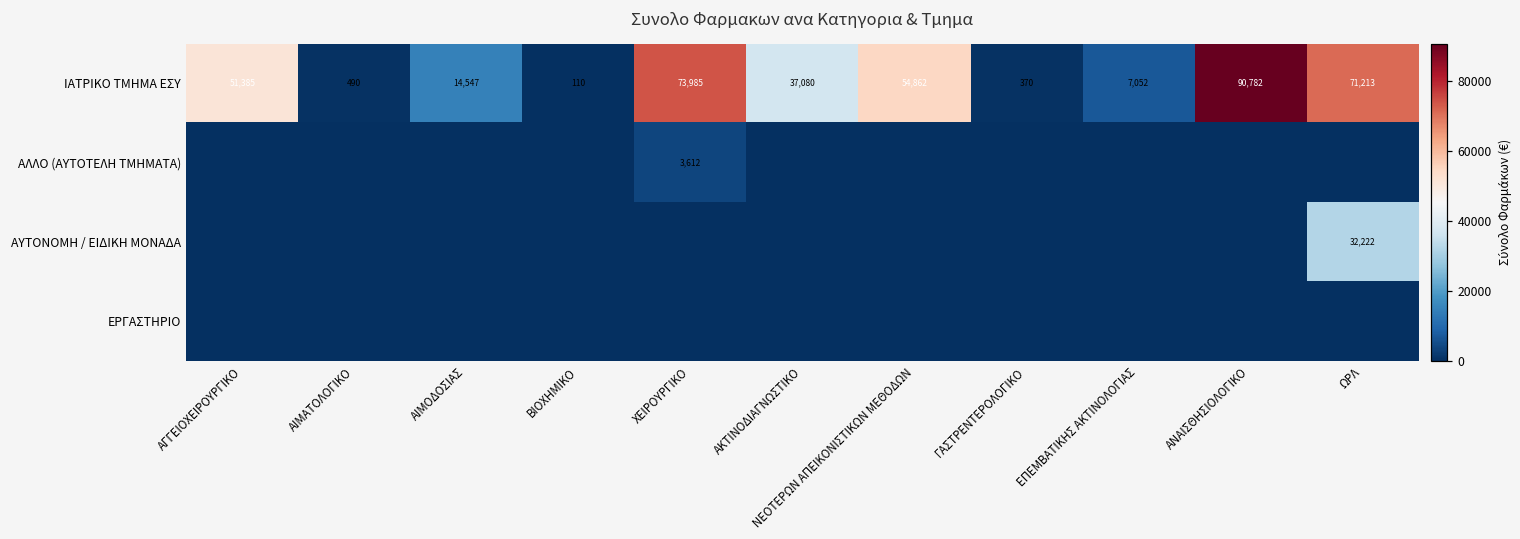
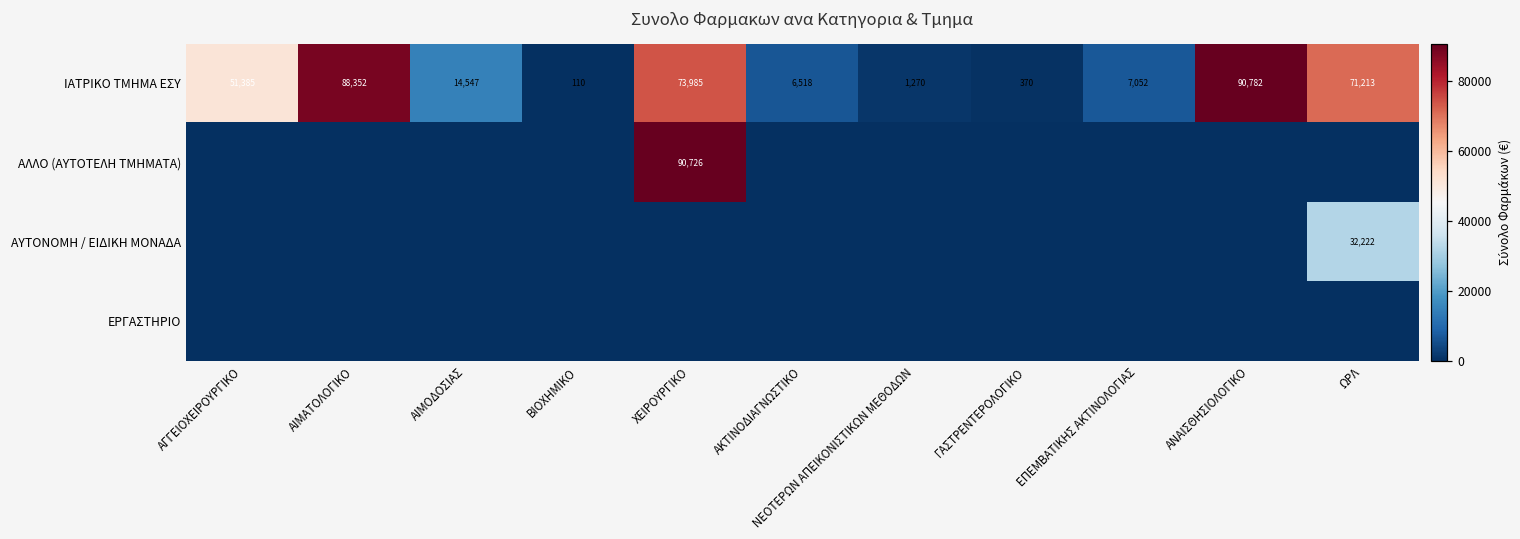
  {
    "ΙΑΤΡΙΚΟ ΤΜΗΜΑ ΕΣΥ": {
-     "ΑΙΜΑΤΟΛΟΓΙΚΟ": "490",
+     "ΑΙΜΑΤΟΛΟΓΙΚΟ": "88,352",
      "ΑΙΜΟΔΟΣΙΑΣ": "14,547",
      "ΒΙΟΧΗΜΙΚΟ": "110",
      "ΧΕΙΡΟΥΡΓΙΚΟ": "73,985",
-     "ΑΚΤΙΝΟΔΙΑΓΝΩΣΤΙΚΟ": "37,080",
-     "ΝΕΟΤΕΡΩΝ ΑΠΕΙΚΟΝΙΣΤΙΚΩΝ ΜΕΘΟΔΩΝ": "54,862",
+     "ΑΚΤΙΝΟΔΙΑΓΝΩΣΤΙΚΟ": "6,518",
+     "ΝΕΟΤΕΡΩΝ ΑΠΕΙΚΟΝΙΣΤΙΚΩΝ ΜΕΘΟΔΩΝ": "1,270",
      "ΓΑΣΤΡΕΝΤΕΡΟΛΟΓΙΚΟ": "370",
      "ΕΠΕΜΒΑΤΙΚΗΣ ΑΚΤΙΝΟΛΟΓΙΑΣ": "7,052",
      "ΑΝΑΙΣΘΗΣΙΟΛΟΓΙΚΟ": "90,782",
      "ΩΡΛ": "71,213"
    },
    "ΑΛΛΟ (ΑΥΤΟΤΕΛΗ ΤΜΗΜΑΤΑ)": {
-     "ΧΕΙΡΟΥΡΓΙΚΟ": "3,612"
+     "ΧΕΙΡΟΥΡΓΙΚΟ": "90,726"
    },
    "ΑΥΤΟΝΟΜΗ / ΕΙΔΙΚΗ ΜΟΝΑΔΑ": {
      "ΩΡΛ": "32,222"
    }
  }
